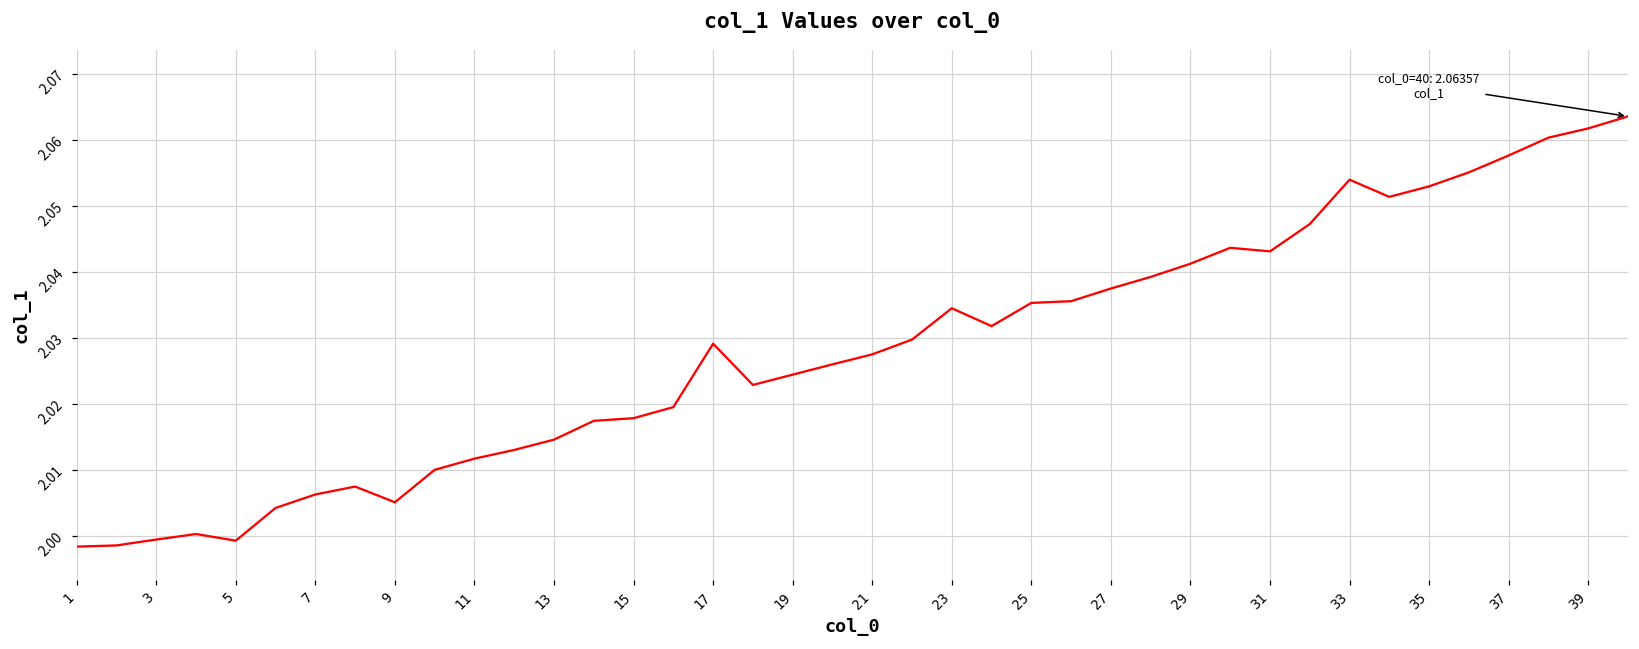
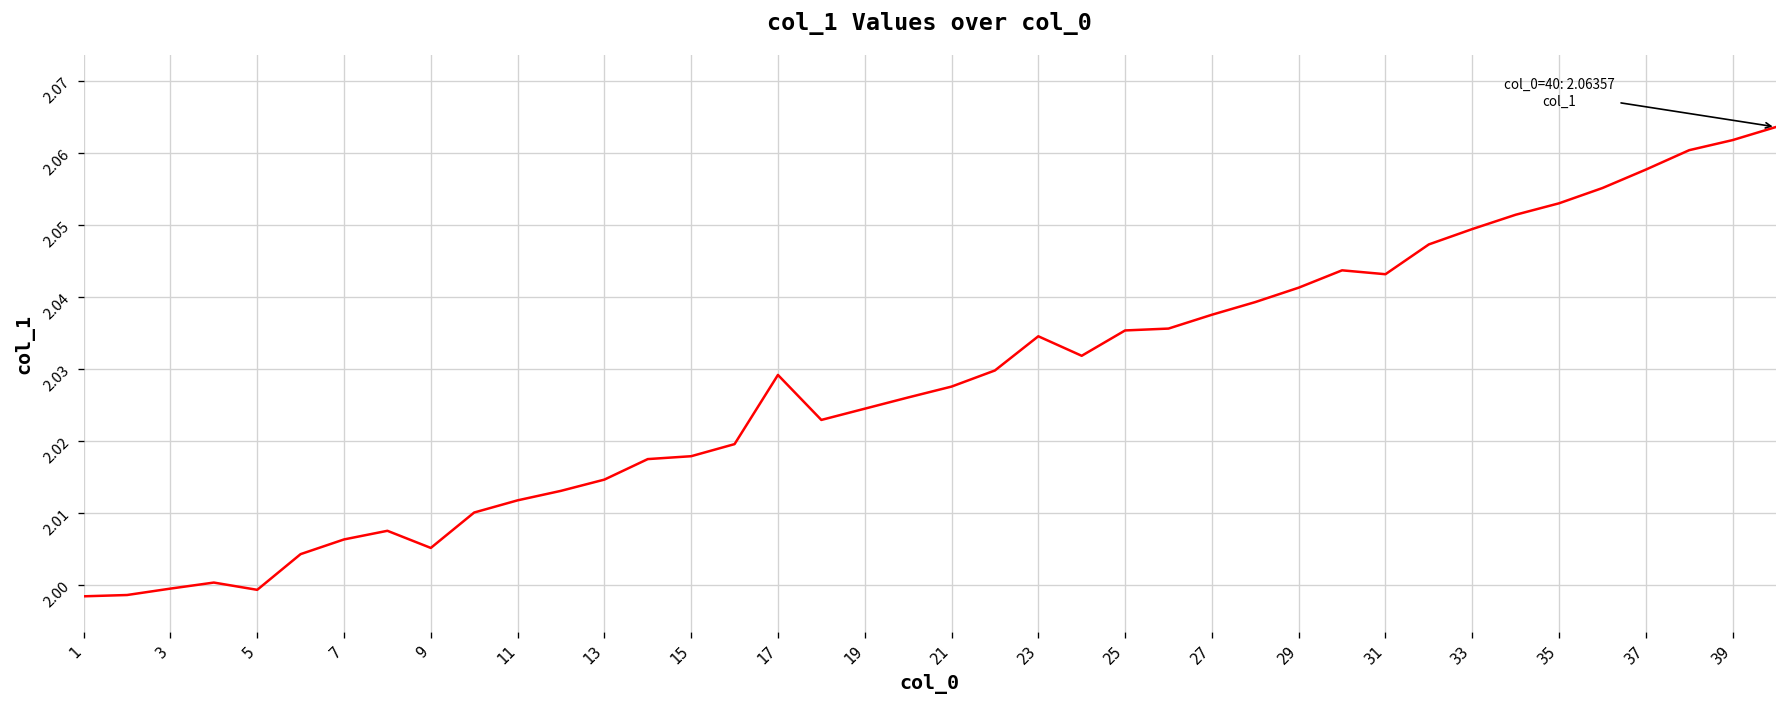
  {
    "1": 1.998,
    "3": 1.999,
    "5": 1.999,
    "7": 2.006,
    "9": 2.005,
    "11": 2.012,
    "13": 2.015,
    "15": 2.018,
    "17": 2.029,
    "19": 2.024,
    "21": 2.028,
    "23": 2.035,
    "25": 2.035,
    "27": 2.037,
    "29": 2.041,
    "31": 2.043,
-   "33": 2.054,
+   "33": 2.049,
    "35": 2.053,
    "37": 2.058,
    "39": 2.062
  }
